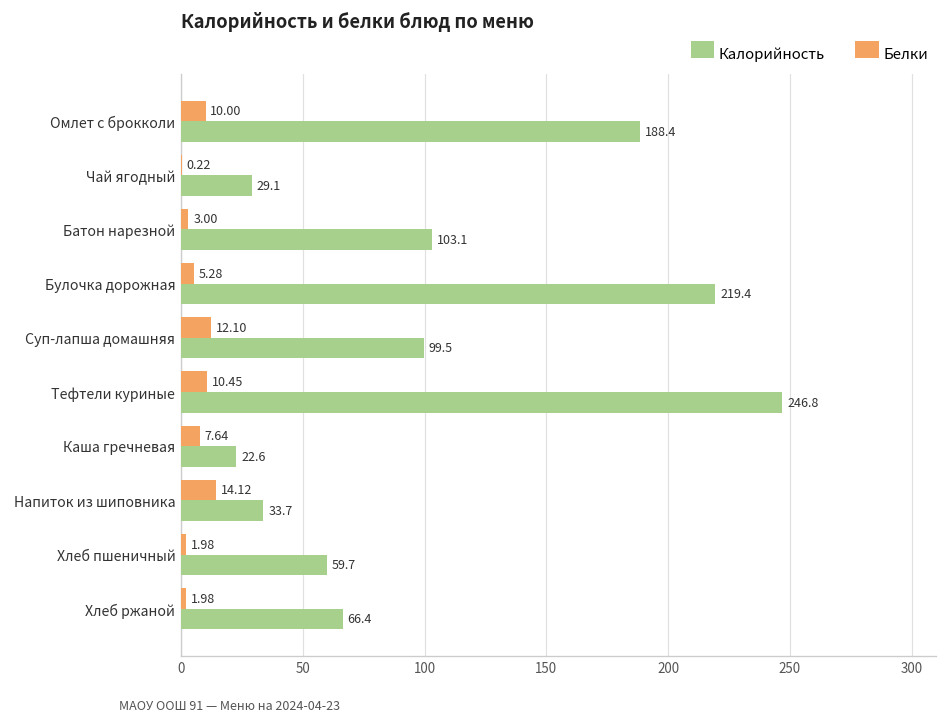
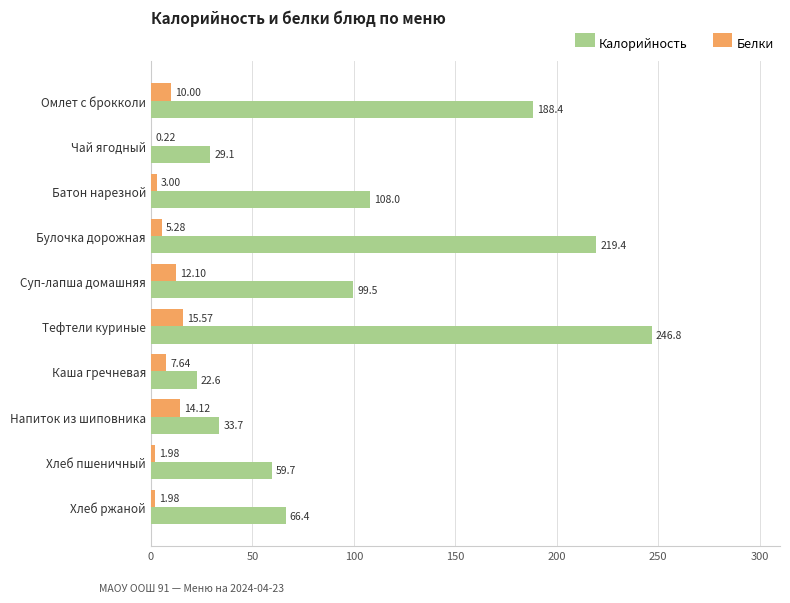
  {
    "Калорийность": {
      "Омлет с брокколи": 188.4,
      "Чай ягодный": 29.1,
-     "Батон нарезной": 103.1,
+     "Батон нарезной": 108.0,
      "Булочка дорожная": 219.4,
      "Суп-лапша домашняя": 99.5,
      "Тефтели куриные": 246.8,
      "Каша гречневая": 22.6,
      "Напиток из шиповника": 33.7,
      "Хлеб пшеничный": 59.7,
      "Хлеб ржаной": 66.4
    },
    "Белки": {
      "Омлет с брокколи": 10.00,
      "Чай ягодный": 0.22,
      "Батон нарезной": 3.00,
      "Булочка дорожная": 5.28,
      "Суп-лапша домашняя": 12.10,
-     "Тефтели куриные": 10.45,
+     "Тефтели куриные": 15.57,
      "Каша гречневая": 7.64,
      "Напиток из шиповника": 14.12,
      "Хлеб пшеничный": 1.98,
      "Хлеб ржаной": 1.98
    }
  }
